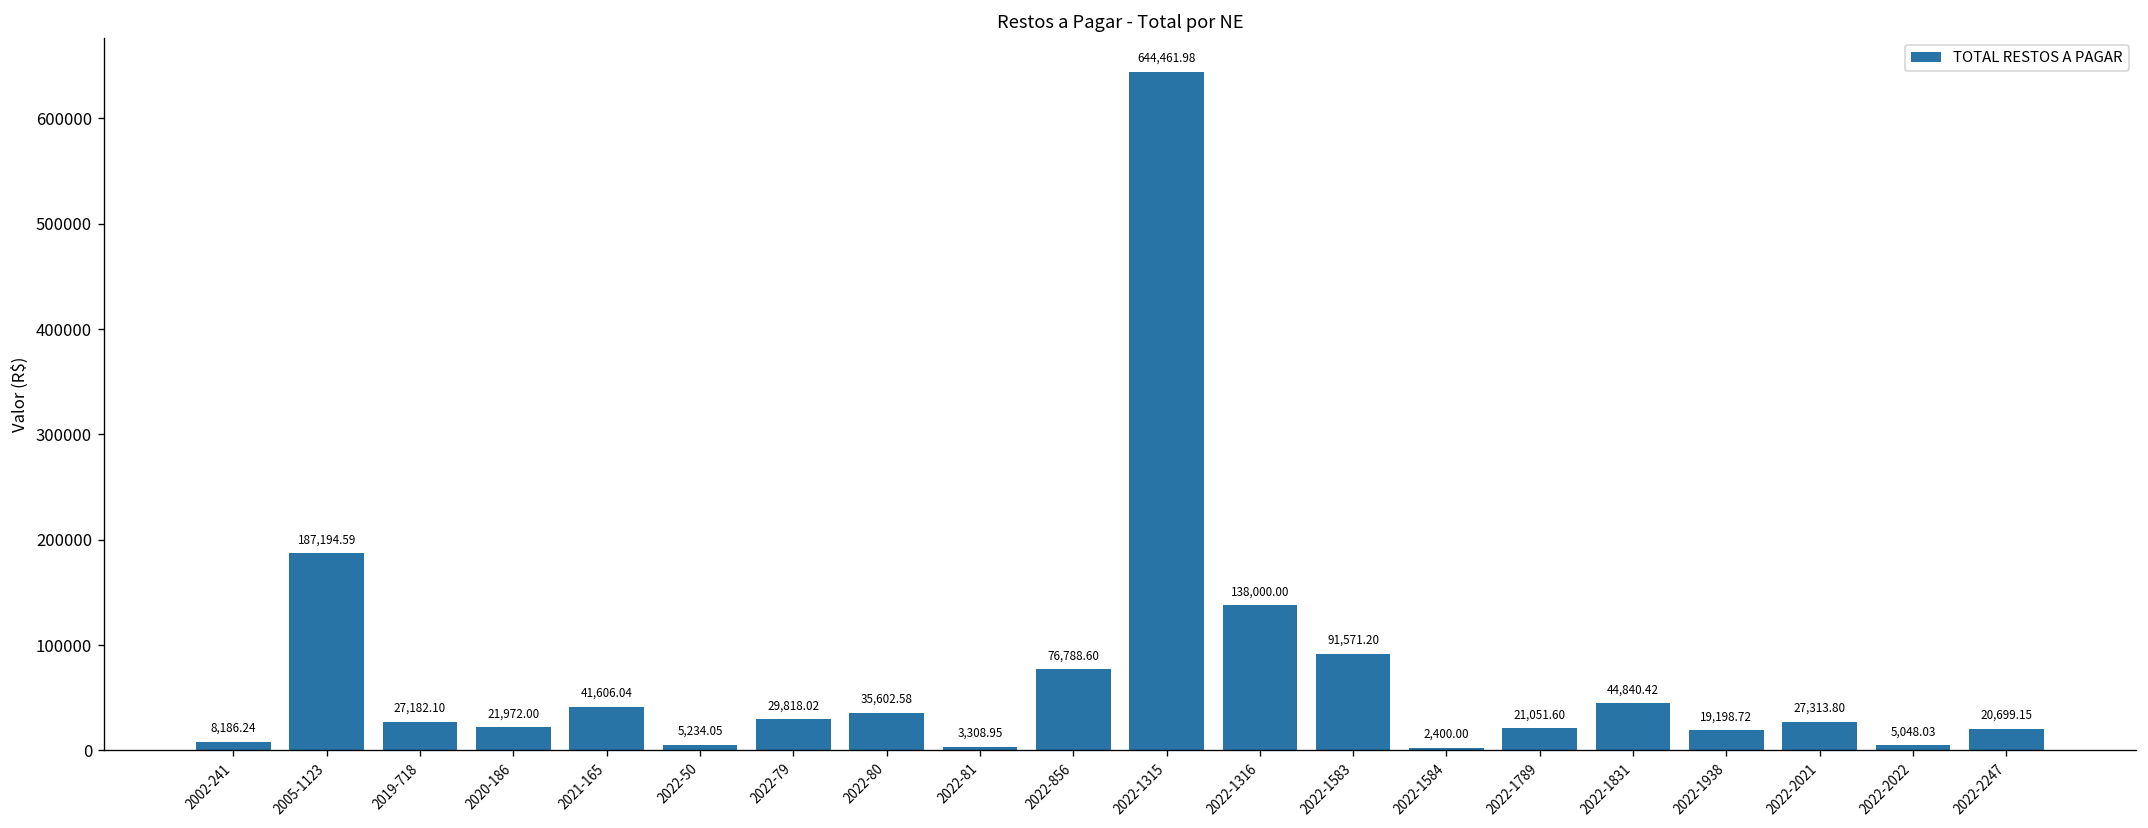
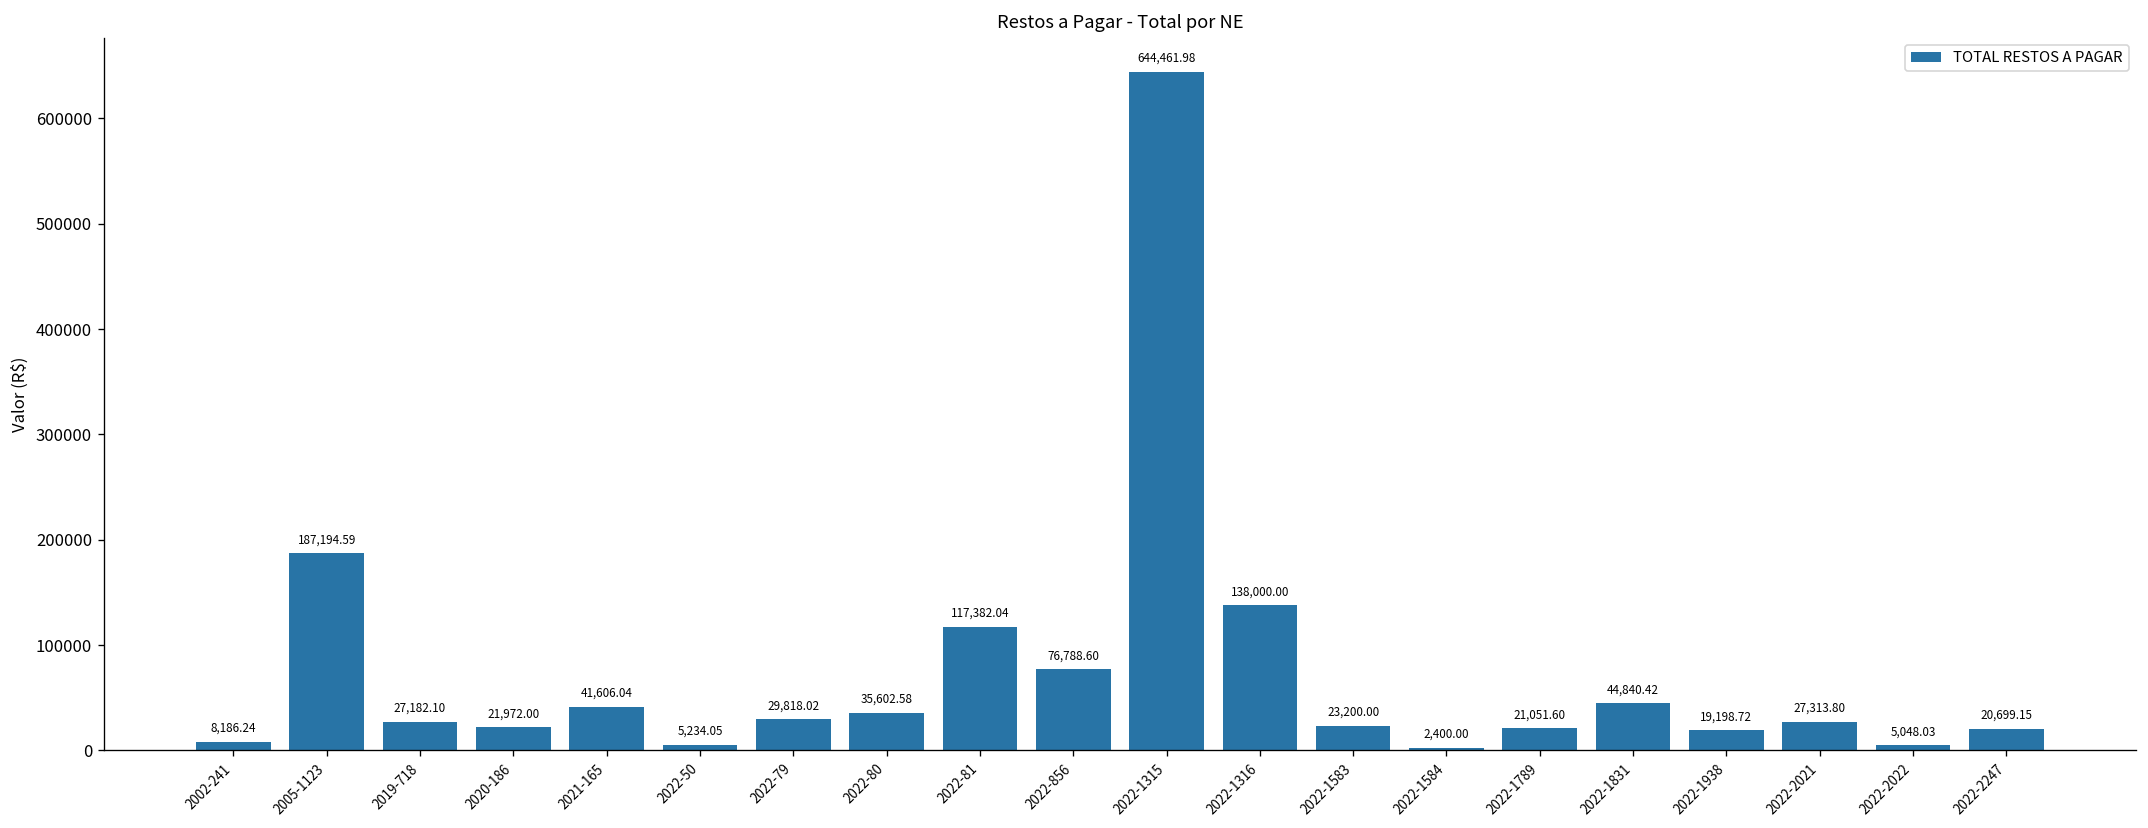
  {
    "2002-241": "8,186.24",
    "2005-1123": "187,194.59",
    "2019-718": "27,182.10",
    "2020-186": "21,972.00",
    "2021-165": "41,606.04",
    "2022-50": "5,234.05",
    "2022-79": "29,818.02",
    "2022-80": "35,602.58",
-   "2022-81": "3,308.95",
+   "2022-81": "117,382.04",
    "2022-856": "76,788.60",
    "2022-1315": "644,461.98",
    "2022-1316": "138,000.00",
-   "2022-1583": "91,571.20",
+   "2022-1583": "23,200.00",
    "2022-1584": "2,400.00",
    "2022-1789": "21,051.60",
    "2022-1831": "44,840.42",
    "2022-1938": "19,198.72",
    "2022-2021": "27,313.80",
    "2022-2022": "5,048.03",
    "2022-2247": "20,699.15"
  }
